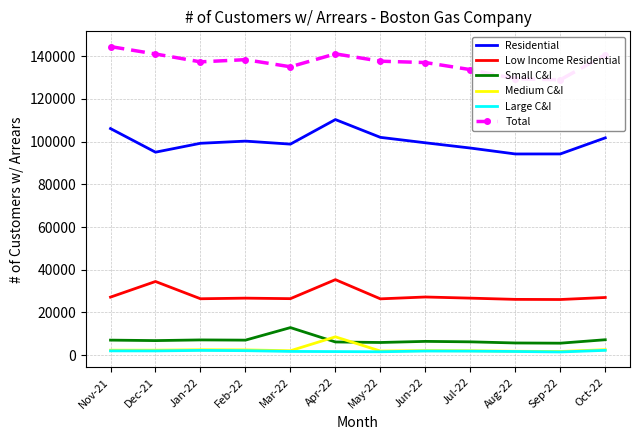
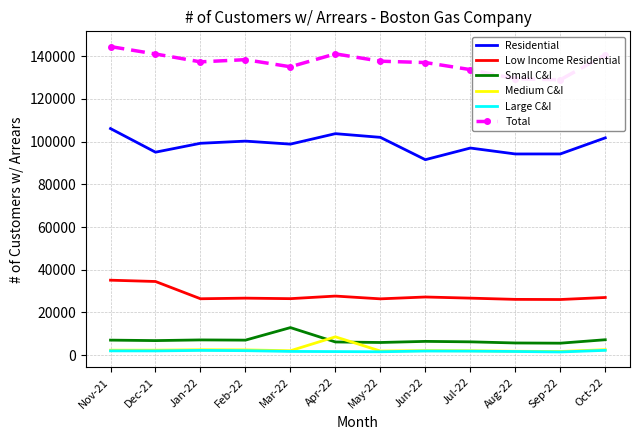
  {
    "Residential": {
      "Nov-21": 106000,
      "Dec-21": 95000,
      "Jan-22": 99000,
      "Feb-22": 100000,
      "Mar-22": 99000,
-     "Apr-22": 110000,
+     "Apr-22": 104000,
      "May-22": 102000,
-     "Jun-22": 99000,
+     "Jun-22": 92000,
      "Jul-22": 97000,
      "Aug-22": 94000,
      "Sep-22": 94000,
      "Oct-22": 102000
    },
    "Low Income Residential": {
-     "Nov-21": 27000,
+     "Nov-21": 35000,
      "Dec-21": 34000,
      "Jan-22": 26000,
      "Feb-22": 27000,
      "Mar-22": 26000,
-     "Apr-22": 35000,
+     "Apr-22": 28000,
      "May-22": 26000,
      "Jun-22": 27000,
      "Jul-22": 27000,
      "Aug-22": 26000,
      "Sep-22": 26000,
      "Oct-22": 27000
    },
    "Small C&I": {
      "Nov-21": 7000,
      "Dec-21": 7000,
      "Jan-22": 7000,
      "Feb-22": 7000,
      "Mar-22": 13000,
      "Apr-22": 6000,
      "May-22": 6000,
      "Jun-22": 6000,
      "Jul-22": 6000,
      "Aug-22": 6000,
      "Sep-22": 6000,
      "Oct-22": 7000
    },
    "Medium C&I": {
      "Apr-22": 9000
    },
    "Large C&I": {
      "Apr-22": 2000
    },
    "Total": {
      "Nov-21": 145000,
      "Dec-21": 141000,
      "Jan-22": 137000,
      "Feb-22": 138000,
      "Mar-22": 135000,
      "Apr-22": 141000,
      "May-22": 138000,
      "Jun-22": 137000,
      "Jul-22": 134000
    }
  }
